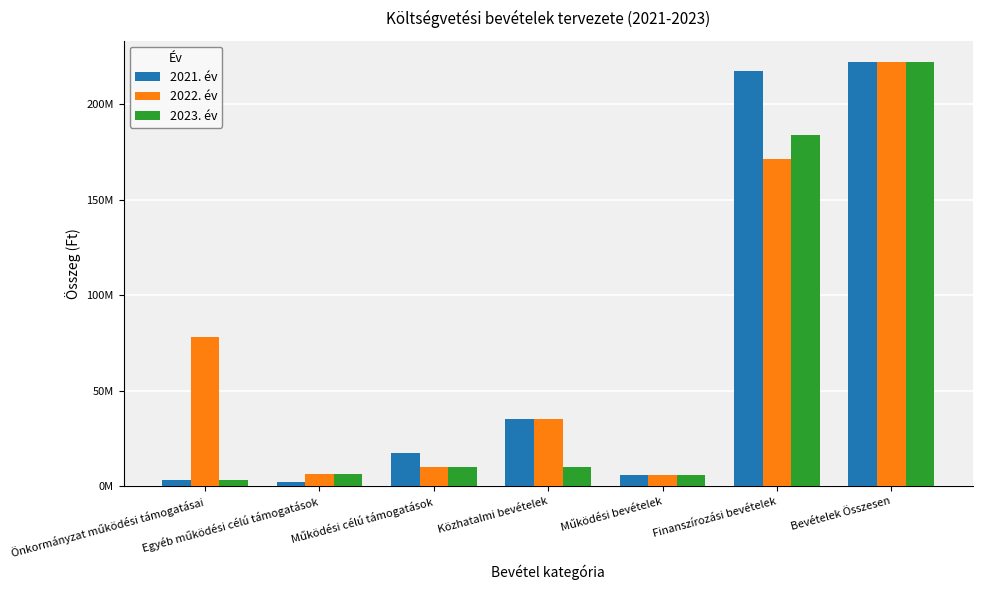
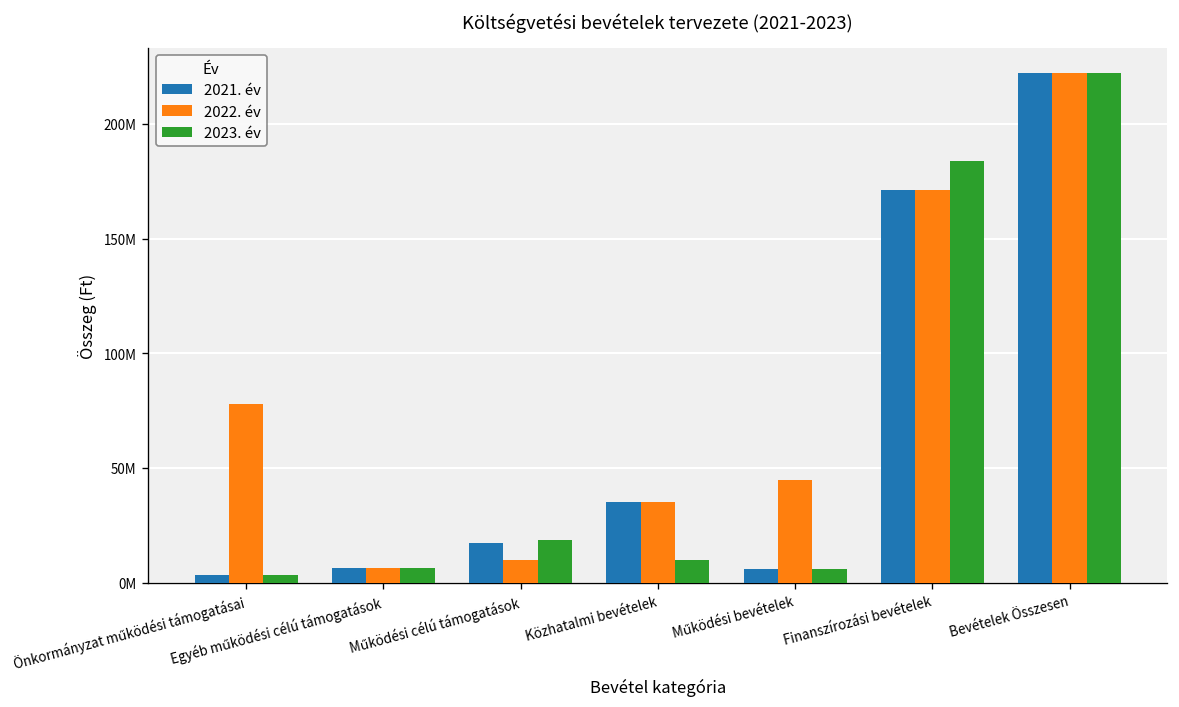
  {
    "2021. év": {
      "Önkormányzat működési támogatásai": 3000000,
-     "Egyéb működési célú támogatások": 2000000,
+     "Egyéb működési célú támogatások": 6000000,
      "Működési célú támogatások": 17000000,
      "Közhatalmi bevételek": 35000000,
      "Működési bevételek": 6000000,
-     "Finanszírozási bevételek": 217000000,
+     "Finanszírozási bevételek": 171000000,
      "Bevételek Összesen": 222000000
    },
    "2022. év": {
      "Önkormányzat működési támogatásai": 78000000,
      "Egyéb működési célú támogatások": 6000000,
      "Működési célú támogatások": 10000000,
      "Közhatalmi bevételek": 35000000,
-     "Működési bevételek": 6000000,
+     "Működési bevételek": 45000000,
      "Finanszírozási bevételek": 171000000,
      "Bevételek Összesen": 222000000
    },
    "2023. év": {
      "Önkormányzat működési támogatásai": 3000000,
      "Egyéb működési célú támogatások": 6000000,
-     "Működési célú támogatások": 10000000,
+     "Működési célú támogatások": 19000000,
      "Közhatalmi bevételek": 10000000,
      "Működési bevételek": 6000000,
      "Finanszírozási bevételek": 184000000,
      "Bevételek Összesen": 222000000
    }
  }
